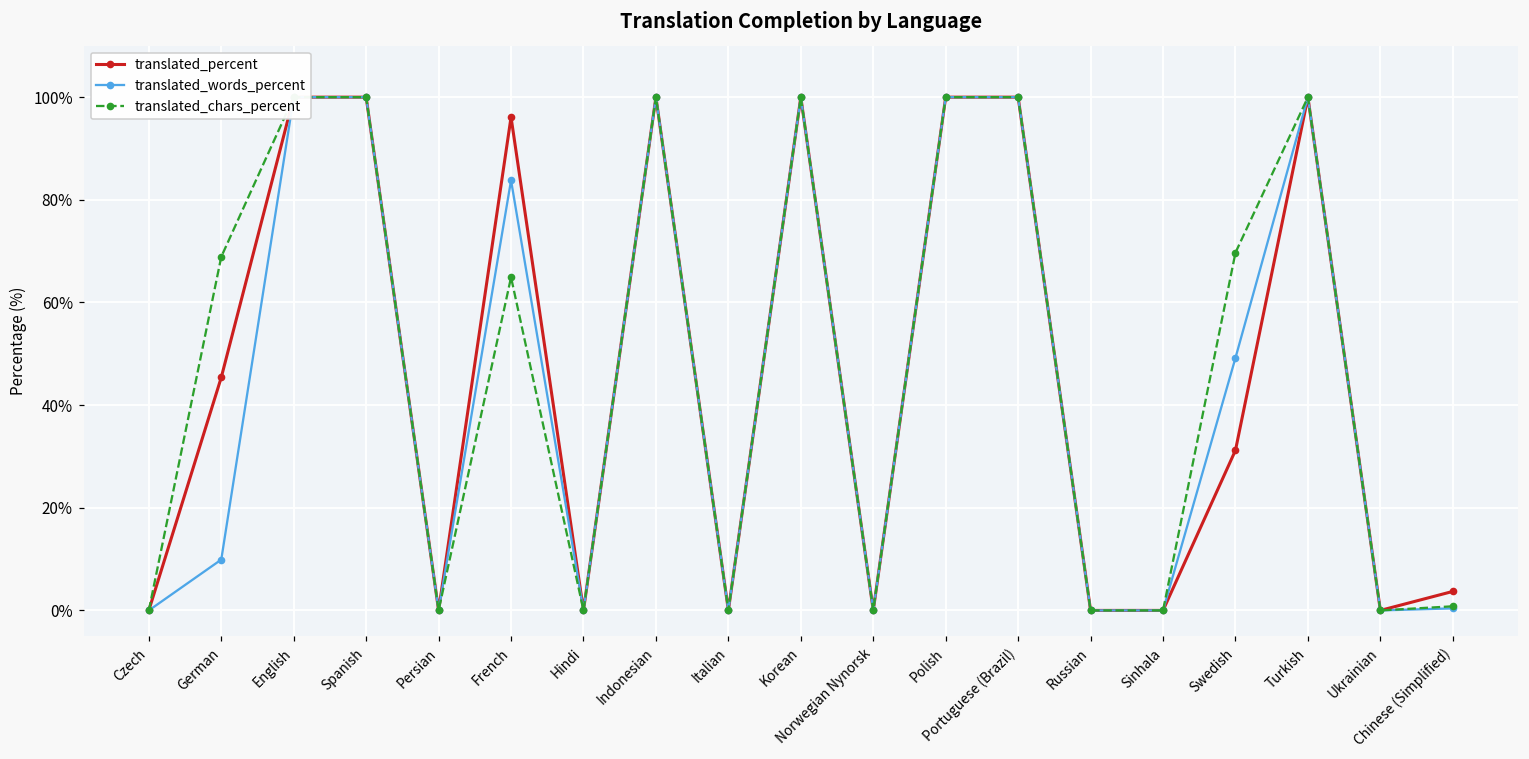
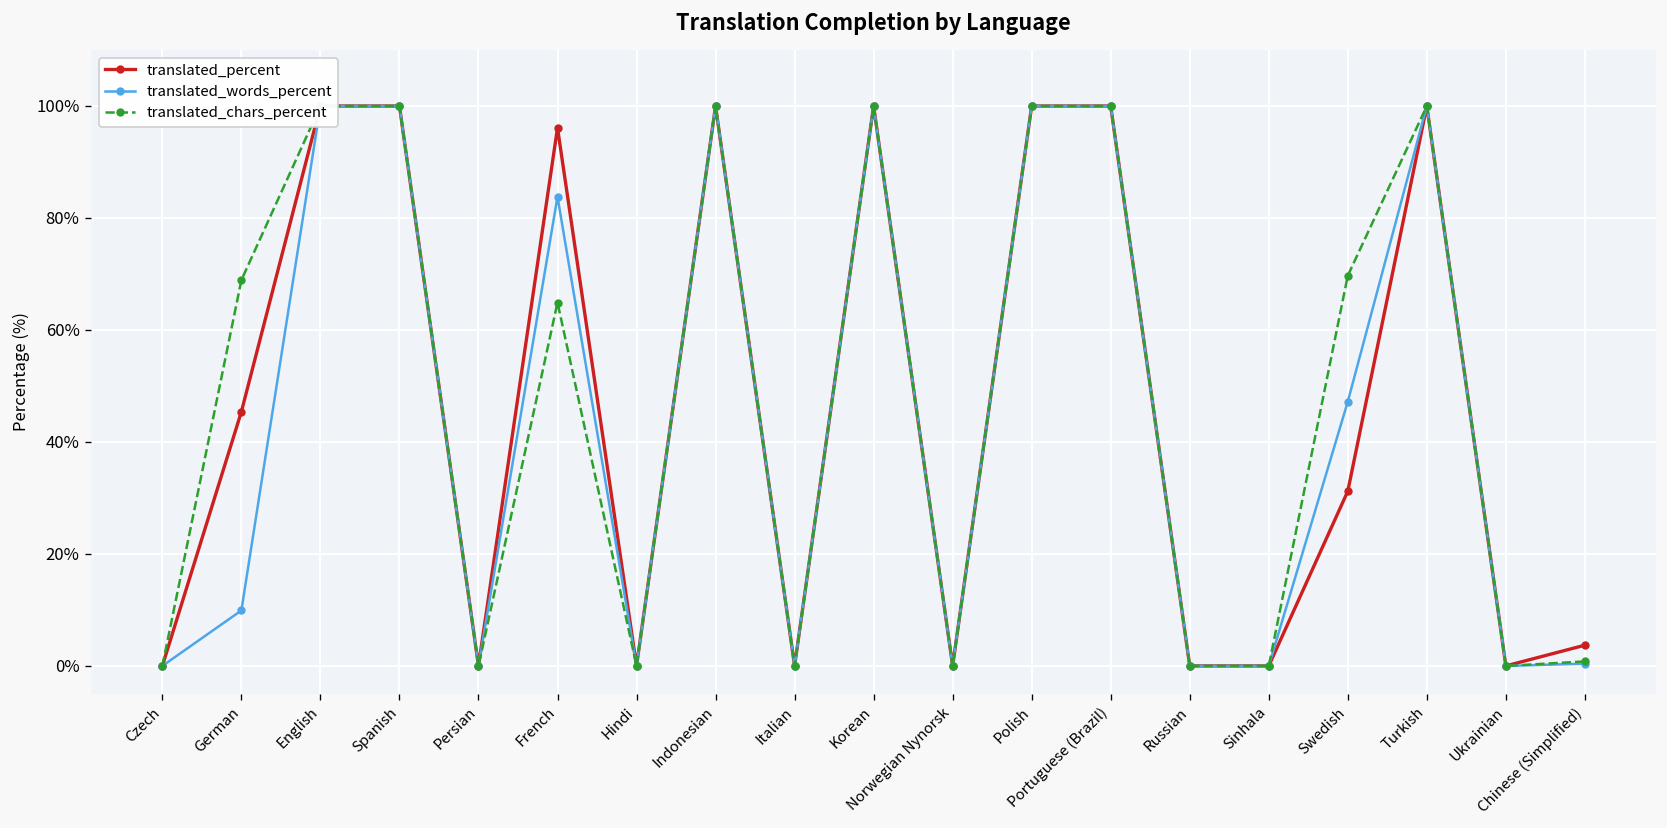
  {
    "translated_percent": {
      "German": "45%",
      "French": "96%",
      "Swedish": "31%",
      "Chinese (Simplified)": "4%"
    },
    "translated_words_percent": {
      "German": "10%",
      "French": "84%",
-     "Swedish": "49%"
+     "Swedish": "47%"
    },
    "translated_chars_percent": {
      "German": "69%",
      "French": "65%",
      "Swedish": "70%"
    }
  }
